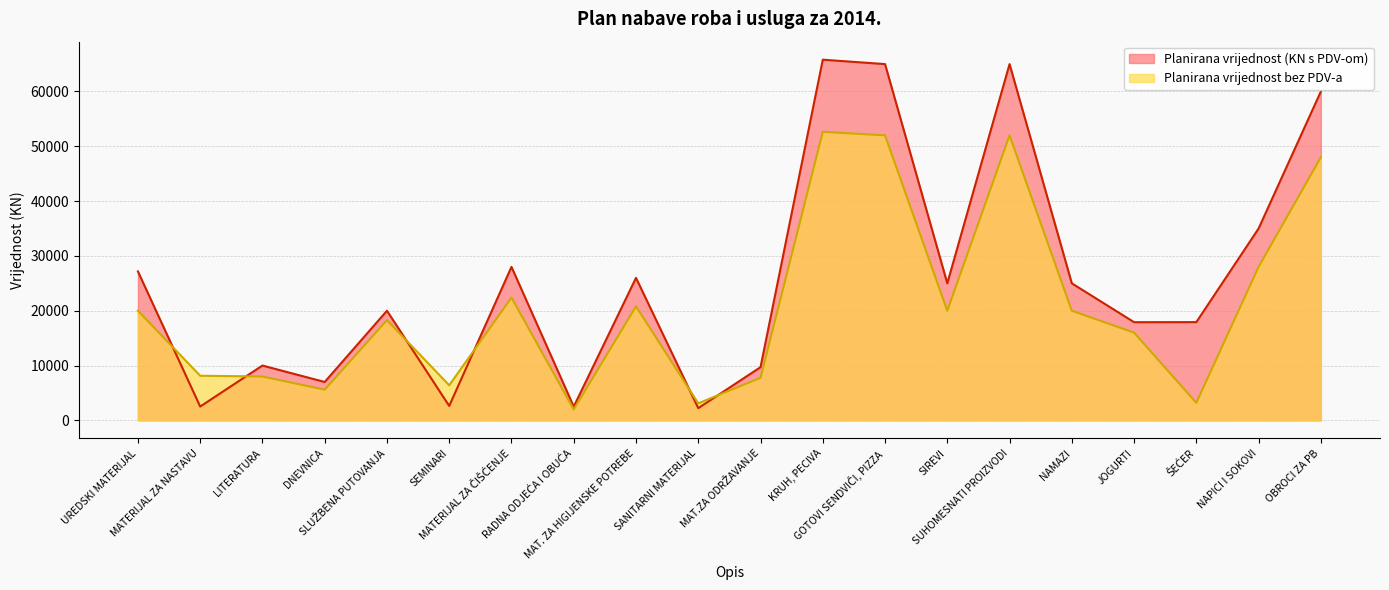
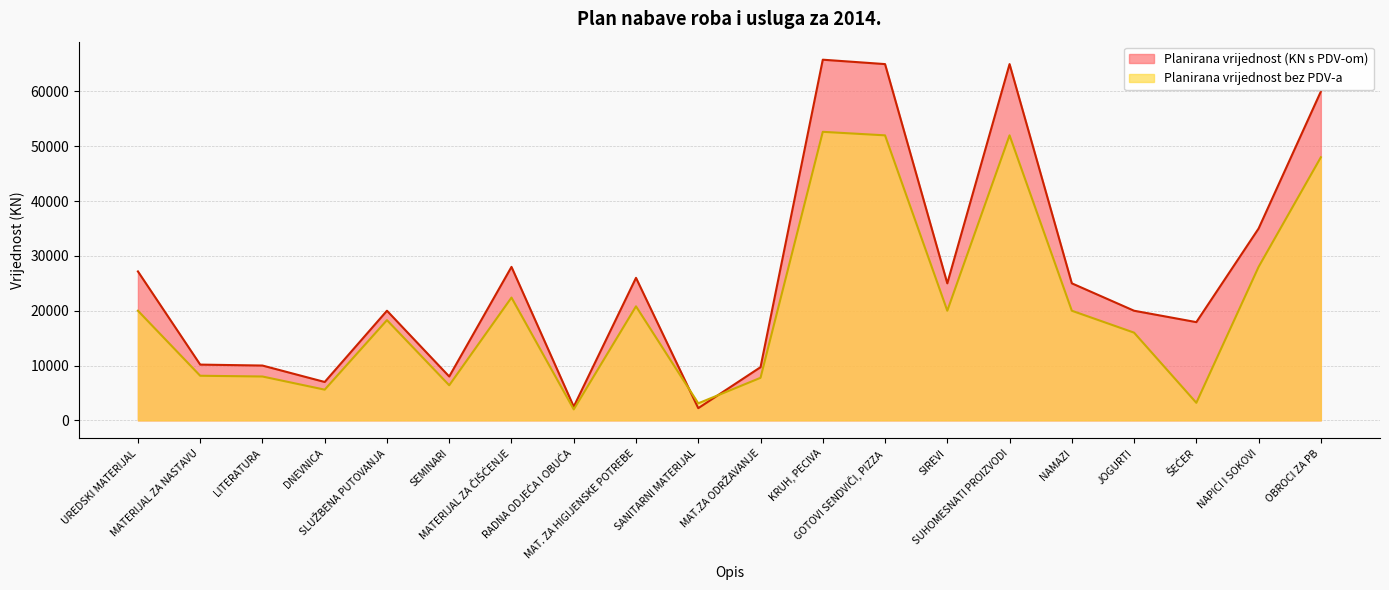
  {
    "Planirana vrijednost (KN s PDV-om)": {
      "UREDSKI MATERIJAL": 27000,
-     "MATERIJAL ZA NASTAVU": 3000,
+     "MATERIJAL ZA NASTAVU": 10000,
      "LITERATURA": 10000,
      "DNEVNICA": 7000,
      "SLUŽBENA PUTOVANJA": 20000,
-     "SEMINARI": 3000,
+     "SEMINARI": 8000,
      "MATERIJAL ZA ČIŠĆENJE": 28000,
      "RADNA ODJEĆA I OBUĆA": 3000,
      "MAT. ZA HIGIJENSKE POTREBE": 26000,
      "SANITARNI MATERIJAL": 2000,
      "MAT.ZA ODRŽAVANJE": 10000,
      "KRUH, PECIVA": 66000,
      "GOTOVI SENDVIČI, PIZZA": 65000,
      "SIREVI": 25000,
      "SUHOMESNATI PROIZVODI": 65000,
      "NAMAZI": 25000,
-     "JOGURTI": 18000,
+     "JOGURTI": 20000,
      "ŠEĆER": 18000,
      "NAPICI I SOKOVI": 35000,
      "OBROCI ZA PB": 60000
    },
    "Planirana vrijednost bez PDV-a": {
      "UREDSKI MATERIJAL": 20000,
      "MATERIJAL ZA NASTAVU": 8000,
      "LITERATURA": 8000,
      "DNEVNICA": 6000,
      "SLUŽBENA PUTOVANJA": 18000,
      "SEMINARI": 6000,
      "MATERIJAL ZA ČIŠĆENJE": 22000,
      "RADNA ODJEĆA I OBUĆA": 2000,
      "MAT. ZA HIGIJENSKE POTREBE": 21000,
      "SANITARNI MATERIJAL": 3000,
      "MAT.ZA ODRŽAVANJE": 8000,
      "KRUH, PECIVA": 53000,
      "GOTOVI SENDVIČI, PIZZA": 52000,
      "SIREVI": 20000,
      "SUHOMESNATI PROIZVODI": 52000,
      "NAMAZI": 20000,
      "JOGURTI": 16000,
      "ŠEĆER": 3000,
      "NAPICI I SOKOVI": 28000,
      "OBROCI ZA PB": 48000
    }
  }
